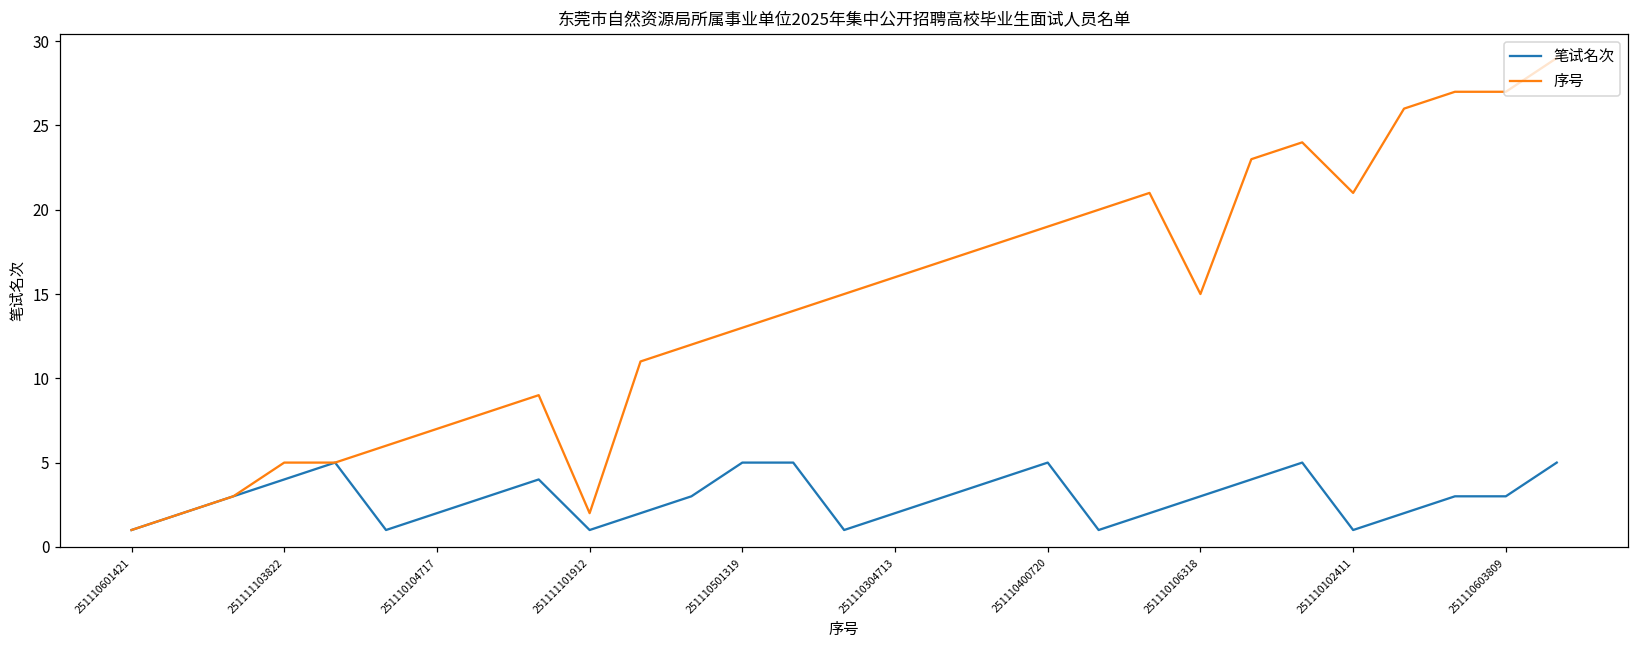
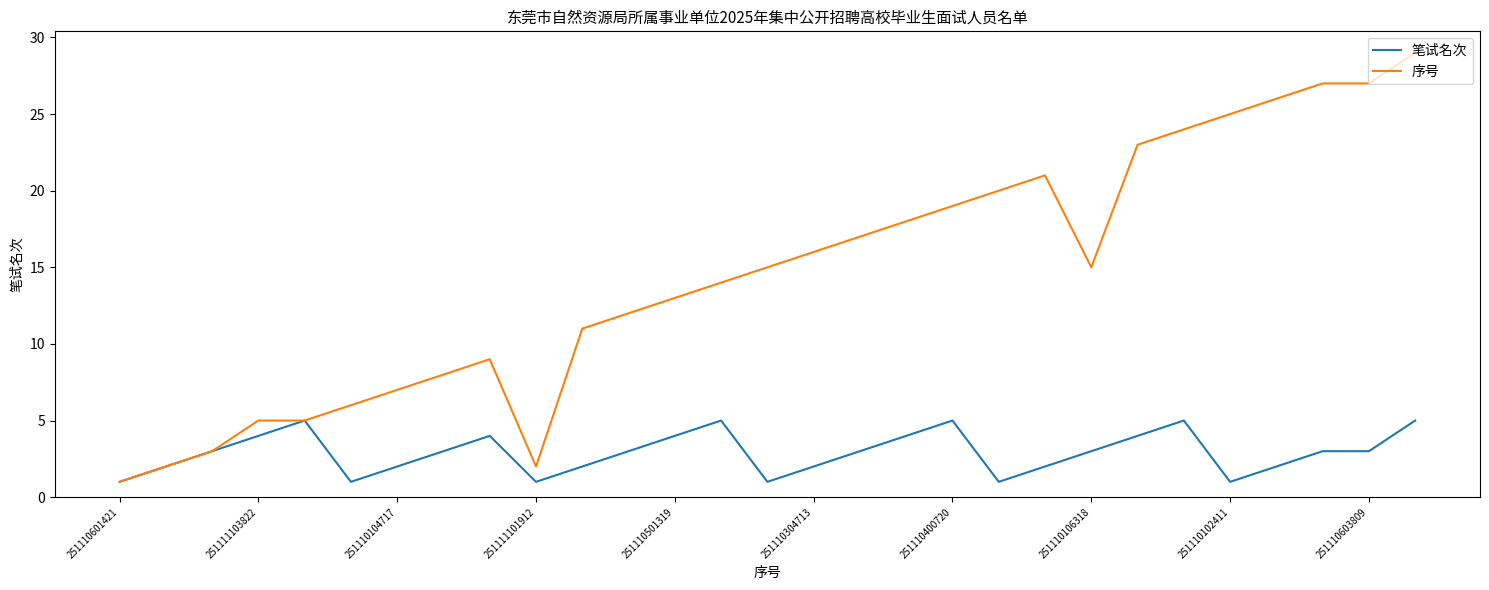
  {
    "笔试名次": {
      "251111103822": 4,
      "251110104717": 2,
      "251111101912": 1,
-     "251110501319": 5,
+     "251110501319": 4,
      "251110304713": 2,
      "251110400720": 5,
      "251110106318": 3,
      "251110102411": 1,
      "251110603809": 3
    },
    "序号": {
      "251111103822": 5,
      "251110104717": 7,
      "251111101912": 2,
      "251110501319": 13,
      "251110304713": 16,
      "251110400720": 19,
      "251110106318": 15,
-     "251110102411": 21
+     "251110102411": 25
    }
  }
